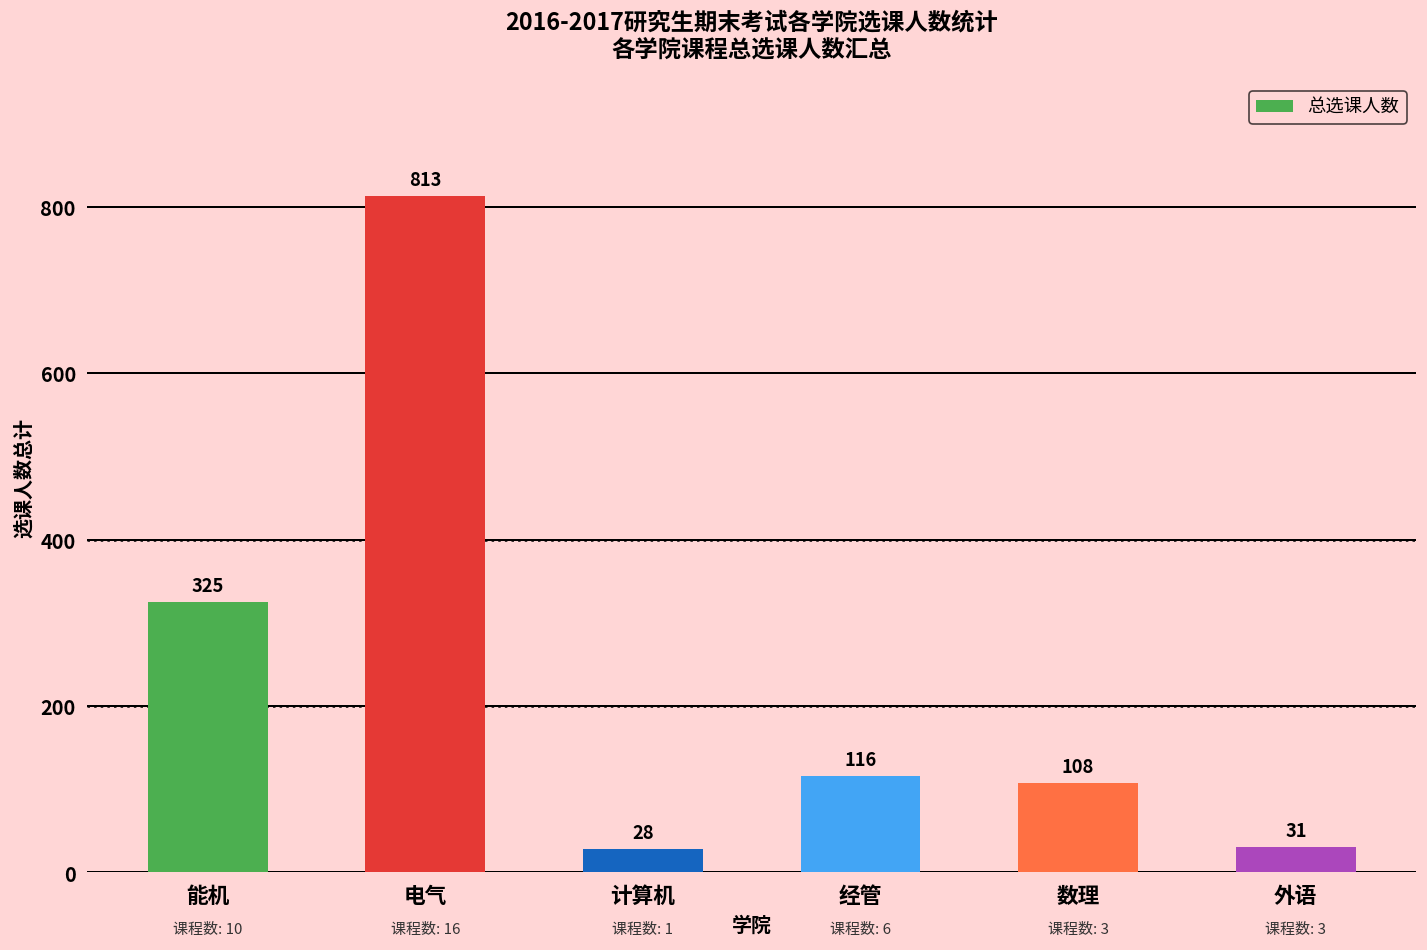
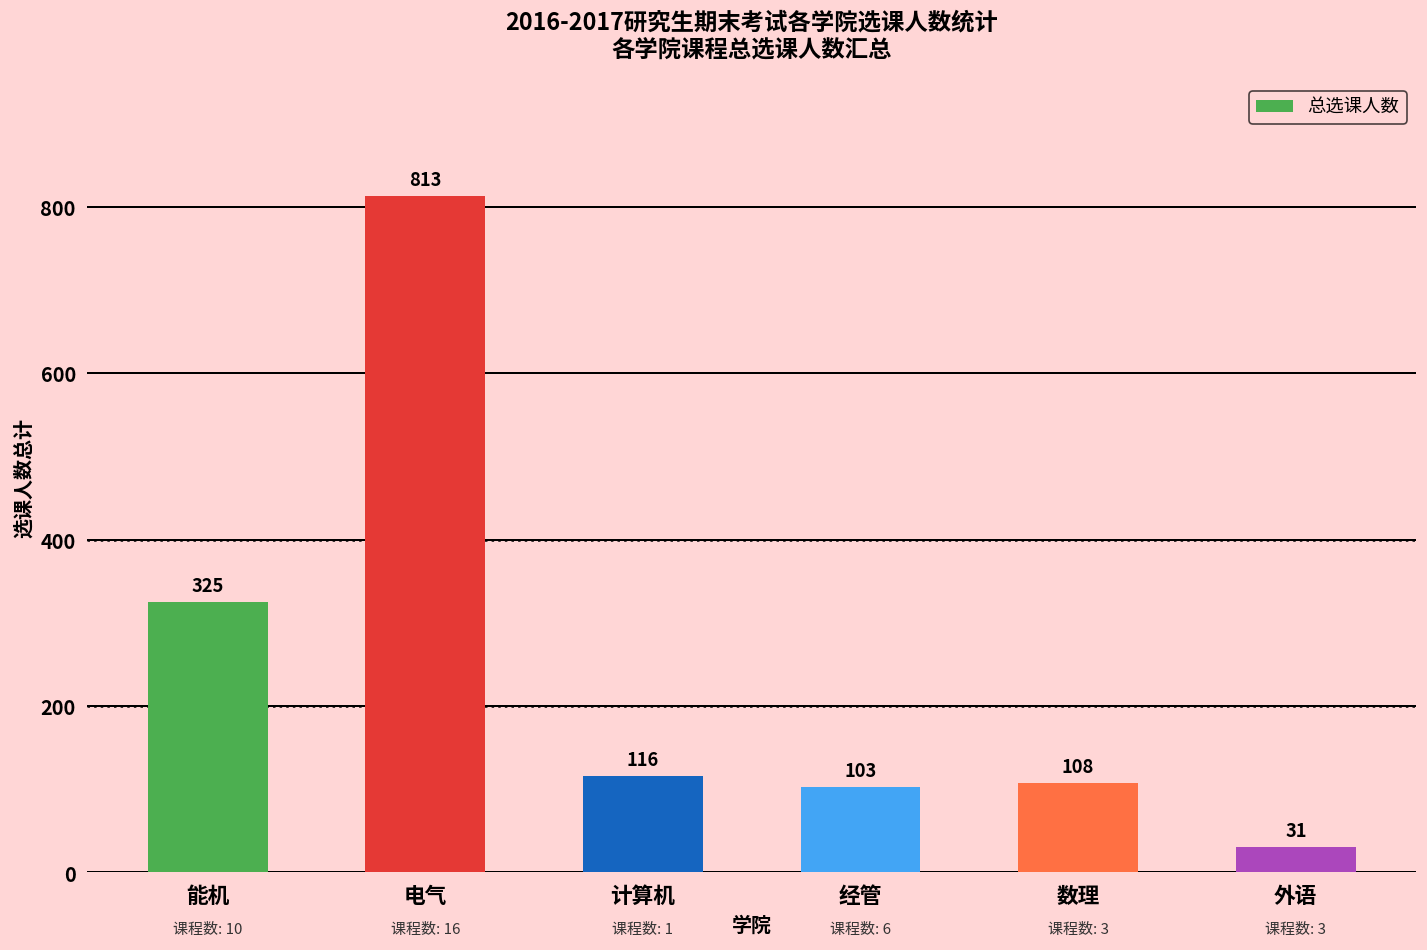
  {
    "能机": 325,
    "电气": 813,
-   "计算机": 28,
-   "经管": 116,
+   "计算机": 116,
+   "经管": 103,
    "数理": 108,
    "外语": 31
  }
